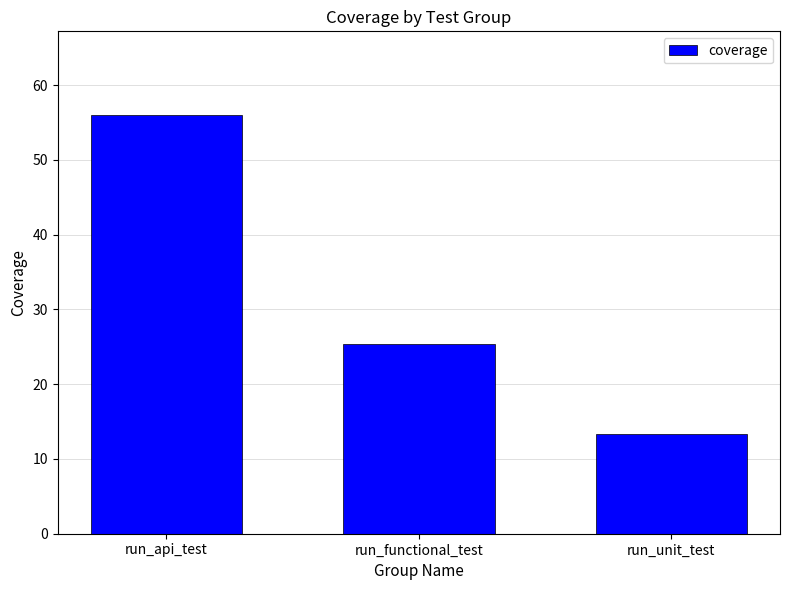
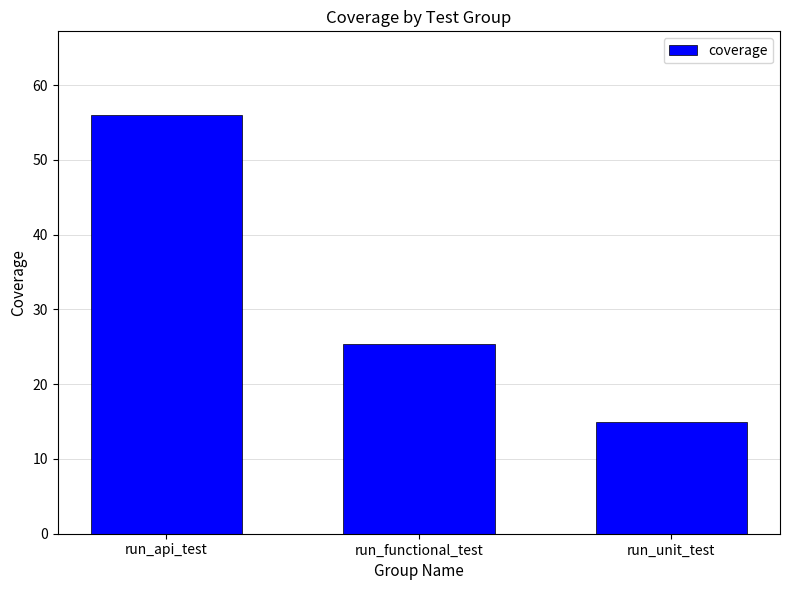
  {
    "run_api_test": 56,
    "run_functional_test": 25,
-   "run_unit_test": 13
+   "run_unit_test": 15
  }
